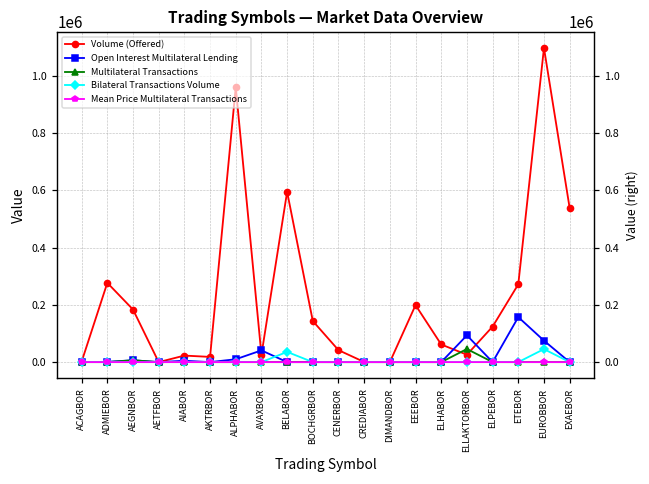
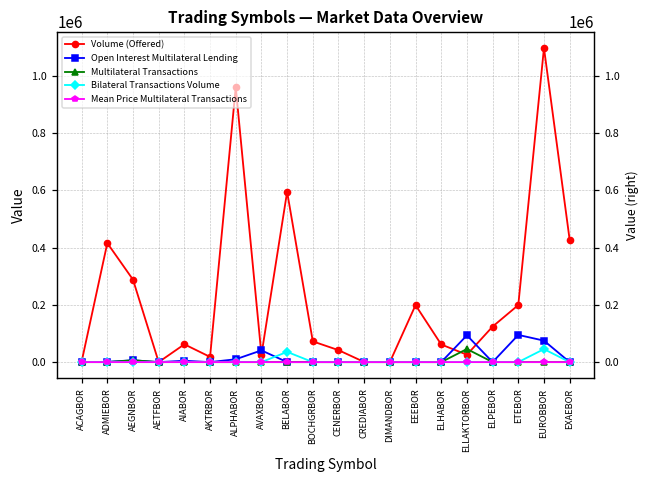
  {
    "Volume (Offered)": {
-     "ADMIEBOR": 280000,
-     "AEGNBOR": 180000,
-     "AIABOR": 20000,
+     "ADMIEBOR": 420000,
+     "AEGNBOR": 290000,
+     "AIABOR": 60000,
      "AKTRBOR": 20000,
      "AVAXBOR": 30000,
      "BELABOR": 590000,
-     "BOCHGRBOR": 140000,
+     "BOCHGRBOR": 70000,
      "CENERBOR": 40000,
      "EEEBOR": 200000,
      "ELHABOR": 60000,
      "ELLAKTORBOR": 30000,
      "ELPEBOR": 120000,
-     "ETEBOR": 270000,
+     "ETEBOR": 200000,
      "EUROBBOR": 1100000,
-     "EXAEBOR": 540000
+     "EXAEBOR": 430000
    },
    "Open Interest Multilateral Lending": {
      "ALPHABOR": 10000,
      "AVAXBOR": 40000,
      "ELLAKTORBOR": 90000,
-     "ETEBOR": 160000,
+     "ETEBOR": 100000,
      "EUROBBOR": 80000
    },
    "Multilateral Transactions": {
      "ELLAKTORBOR": 50000
    },
    "Bilateral Transactions Volume": {
      "BELABOR": 40000,
      "EUROBBOR": 50000
    }
  }
